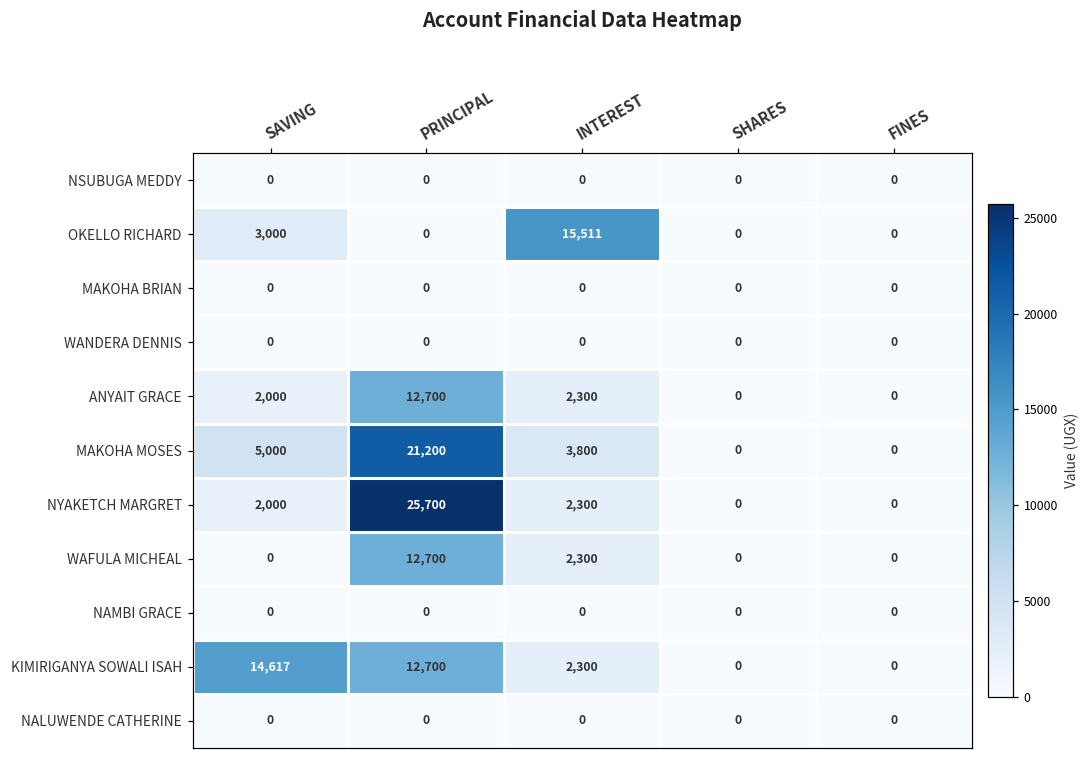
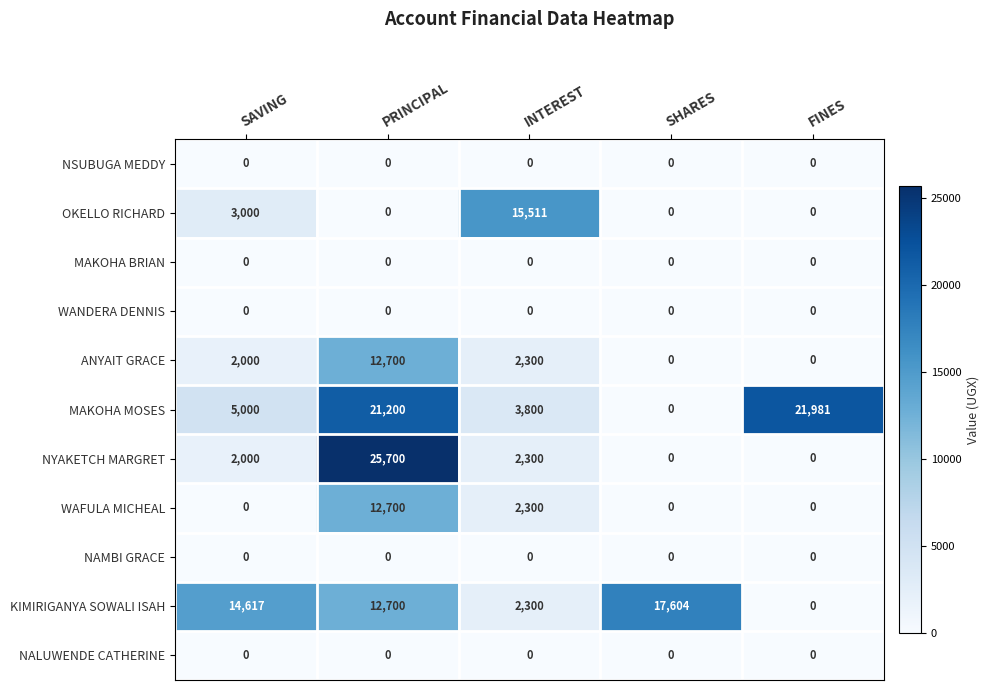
  {
    "NSUBUGA MEDDY": {
      "SAVING": "0",
      "PRINCIPAL": "0",
      "INTEREST": "0",
      "SHARES": "0",
      "FINES": "0"
    },
    "OKELLO RICHARD": {
      "SAVING": "3,000",
      "PRINCIPAL": "0",
      "INTEREST": "15,511",
      "SHARES": "0",
      "FINES": "0"
    },
    "MAKOHA BRIAN": {
      "SAVING": "0",
      "PRINCIPAL": "0",
      "INTEREST": "0",
      "SHARES": "0",
      "FINES": "0"
    },
    "WANDERA DENNIS": {
      "SAVING": "0",
      "PRINCIPAL": "0",
      "INTEREST": "0",
      "SHARES": "0",
      "FINES": "0"
    },
    "ANYAIT GRACE": {
      "SAVING": "2,000",
      "PRINCIPAL": "12,700",
      "INTEREST": "2,300",
      "SHARES": "0",
      "FINES": "0"
    },
    "MAKOHA MOSES": {
      "SAVING": "5,000",
      "PRINCIPAL": "21,200",
      "INTEREST": "3,800",
      "SHARES": "0",
-     "FINES": "0"
+     "FINES": "21,981"
    },
    "NYAKETCH MARGRET": {
      "SAVING": "2,000",
      "PRINCIPAL": "25,700",
      "INTEREST": "2,300",
      "SHARES": "0",
      "FINES": "0"
    },
    "WAFULA MICHEAL": {
      "SAVING": "0",
      "PRINCIPAL": "12,700",
      "INTEREST": "2,300",
      "SHARES": "0",
      "FINES": "0"
    },
    "NAMBI GRACE": {
      "SAVING": "0",
      "PRINCIPAL": "0",
      "INTEREST": "0",
      "SHARES": "0",
      "FINES": "0"
    },
    "KIMIRIGANYA SOWALI ISAH": {
      "SAVING": "14,617",
      "PRINCIPAL": "12,700",
      "INTEREST": "2,300",
-     "SHARES": "0",
+     "SHARES": "17,604",
      "FINES": "0"
    },
    "NALUWENDE CATHERINE": {
      "SAVING": "0",
      "PRINCIPAL": "0",
      "INTEREST": "0",
      "SHARES": "0",
      "FINES": "0"
    }
  }
